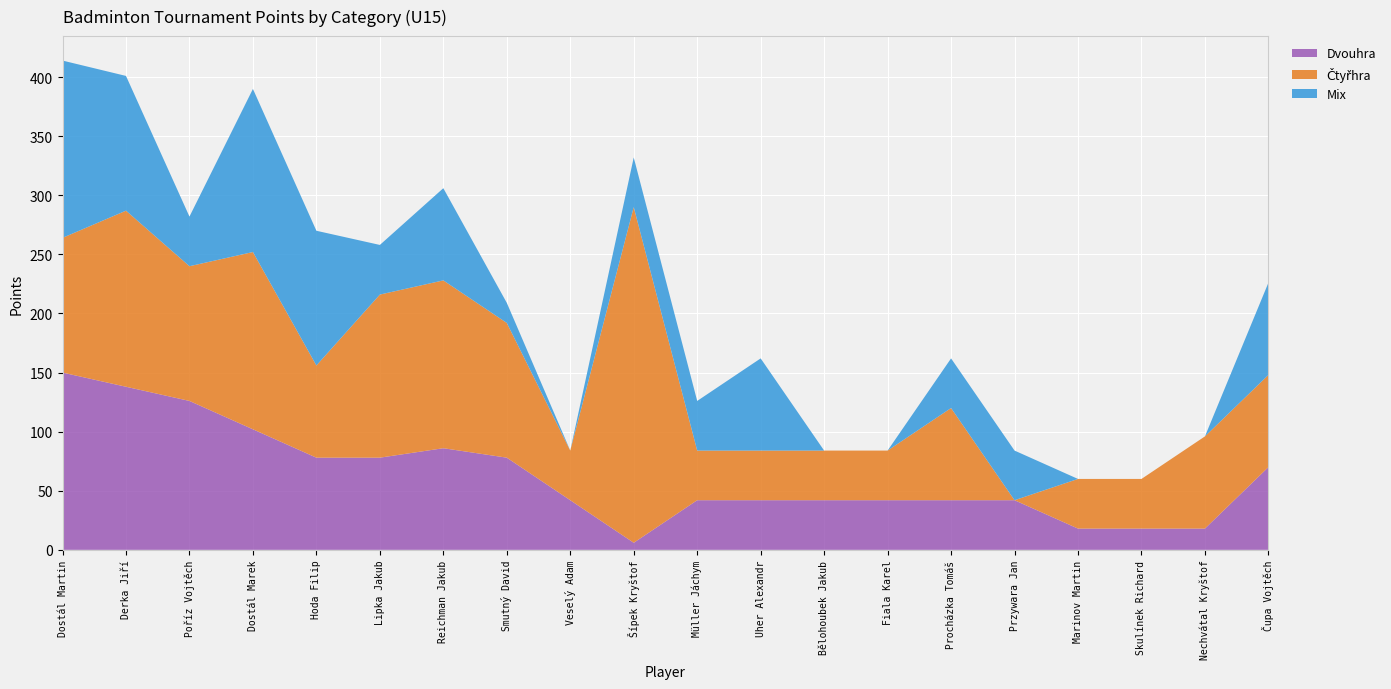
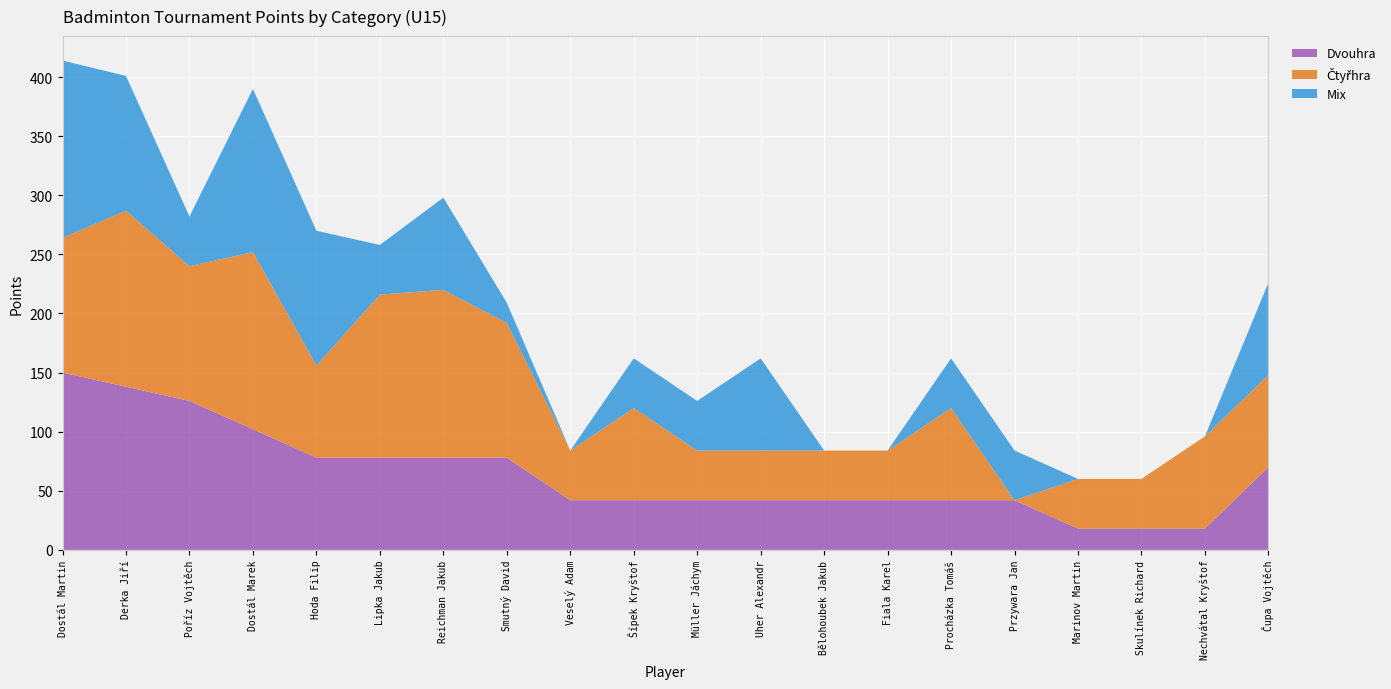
  {
    "Dvouhra": {
      "Dostál Martin": 150,
      "Derka Jiří": 138,
      "Poříz Vojtěch": 126,
      "Dostál Marek": 102,
      "Hoda Filip": 78,
      "Lipka Jakub": 78,
-     "Reichman Jakub": 86,
+     "Reichman Jakub": 78,
      "Smutný David": 78,
      "Veselý Adam": 42,
-     "Šípek Kryštof": 6,
+     "Šípek Kryštof": 42,
      "Müller Jáchym": 42,
      "Uher Alexandr": 42,
      "Bělohoubek Jakub": 42,
      "Fiala Karel": 42,
      "Procházka Tomáš": 42,
      "Marinov Martin": 18,
      "Skulínek Richard": 18,
      "Nechvátal Kryštof": 18,
      "Čupa Vojtěch": 70
    },
    "Čtyřhra": {
      "Dostál Martin": 114,
      "Derka Jiří": 149,
      "Poříz Vojtěch": 114,
      "Dostál Marek": 150,
      "Hoda Filip": 78,
      "Lipka Jakub": 138,
      "Reichman Jakub": 142,
      "Smutný David": 114,
-     "Šípek Kryštof": 284,
+     "Šípek Kryštof": 78,
      "Müller Jáchym": 42,
      "Uher Alexandr": 42,
      "Procházka Tomáš": 78,
      "Čupa Vojtěch": 78
    },
    "Mix": {
      "Dostál Martin": 150,
      "Derka Jiří": 114,
      "Poříz Vojtěch": 42,
      "Dostál Marek": 138,
      "Hoda Filip": 114,
      "Lipka Jakub": 42,
      "Reichman Jakub": 78,
      "Smutný David": 17,
      "Šípek Kryštof": 42,
      "Müller Jáchym": 42,
      "Uher Alexandr": 78,
      "Procházka Tomáš": 42,
      "Przywara Jan": 42,
      "Čupa Vojtěch": 78
    }
  }
